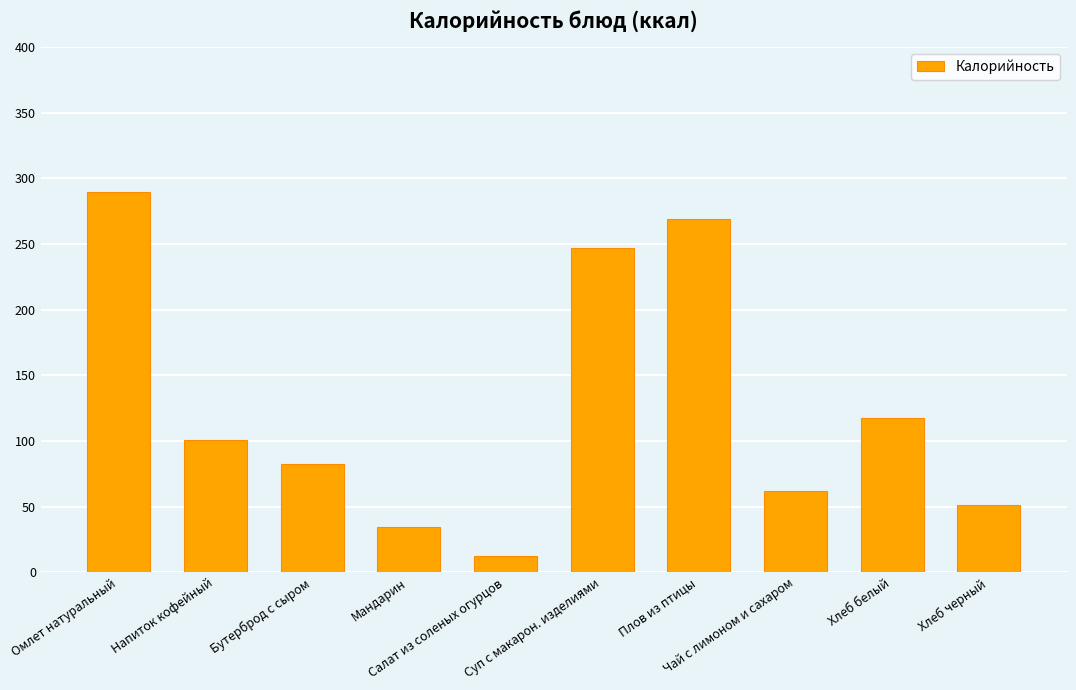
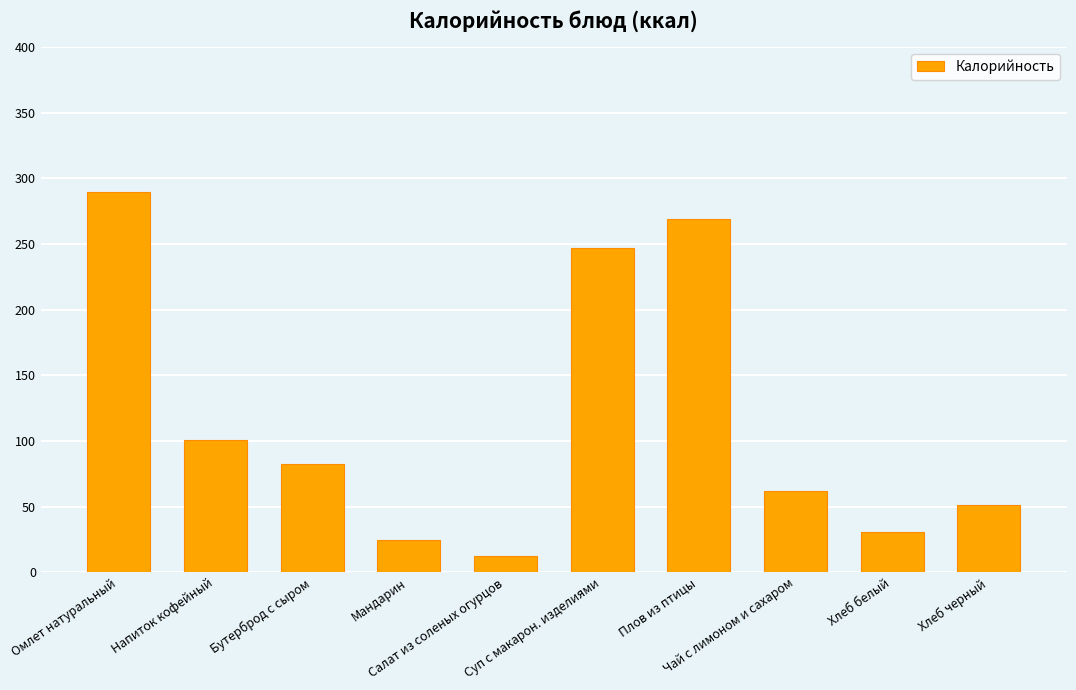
  {
    "Омлет натуральный": 290,
    "Напиток кофейный": 101,
    "Бутерброд с сыром": 82,
-   "Мандарин": 35,
+   "Мандарин": 25,
    "Салат из соленых огурцов": 12,
    "Суп с макарон. изделиями": 247,
    "Плов из птицы": 269,
    "Чай с лимоном и сахаром": 62,
-   "Хлеб белый": 117,
+   "Хлеб белый": 31,
    "Хлеб черный": 51
  }
